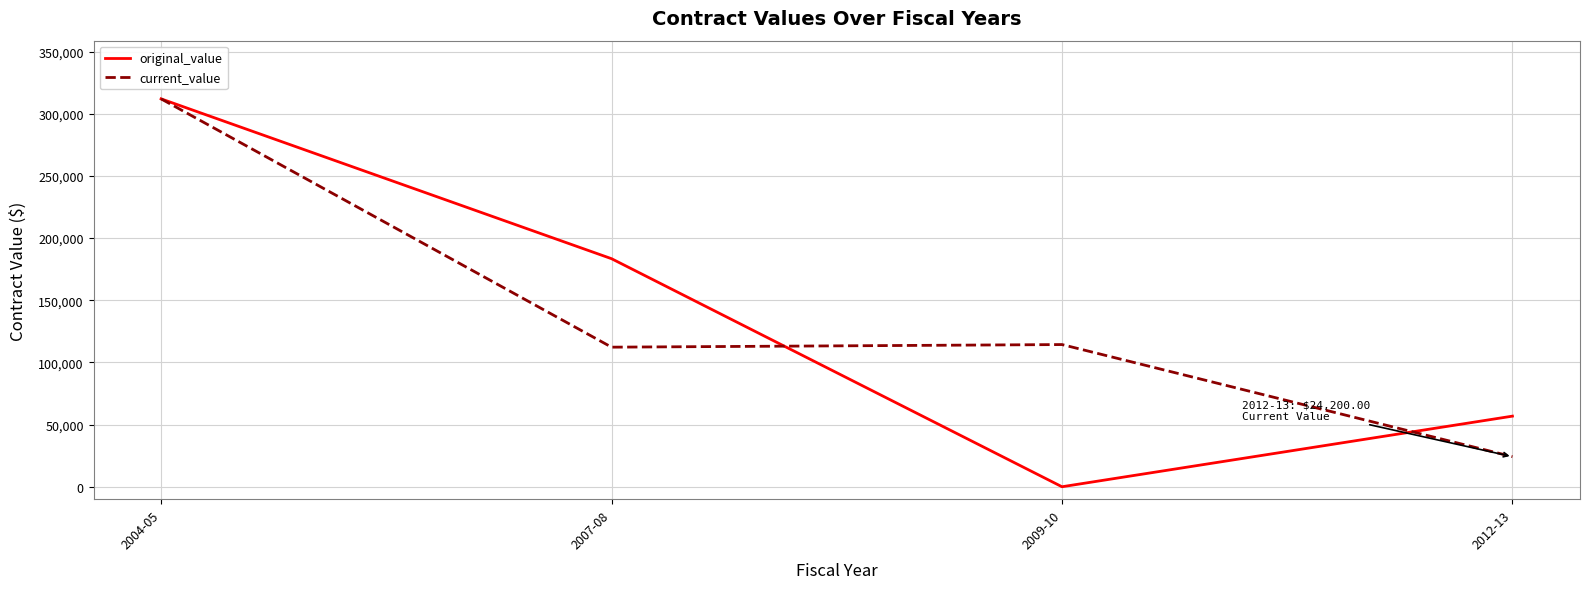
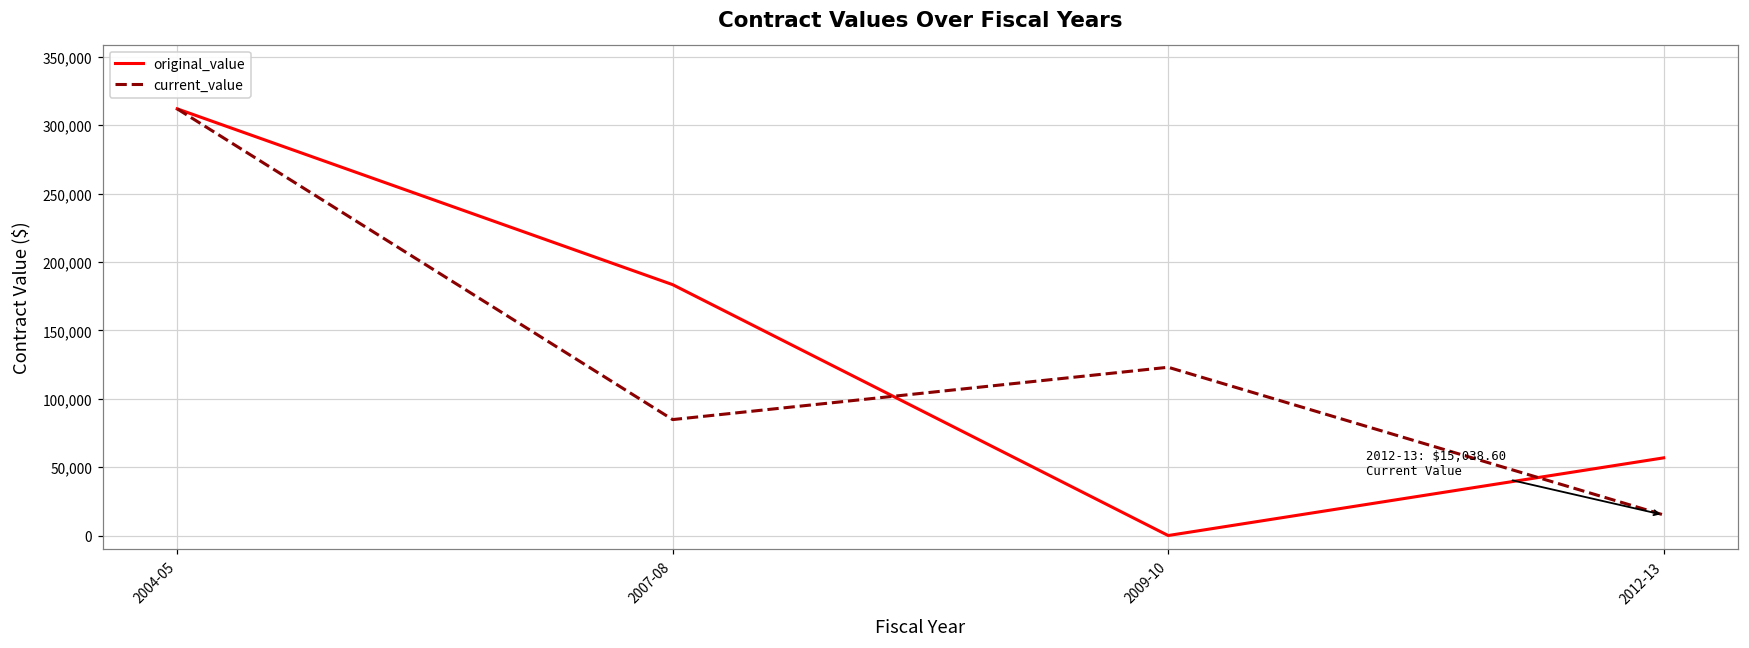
  {
    "original_value": {
      "2007-08": "183,000",
      "2009-10": "0"
    },
    "current_value": {
-     "2007-08": "112,000",
-     "2009-10": "114,000",
-     "2012-13": "$24,200.00"
+     "2007-08": "85,000",
+     "2009-10": "123,000",
+     "2012-13": "$15,038.60"
    }
  }
